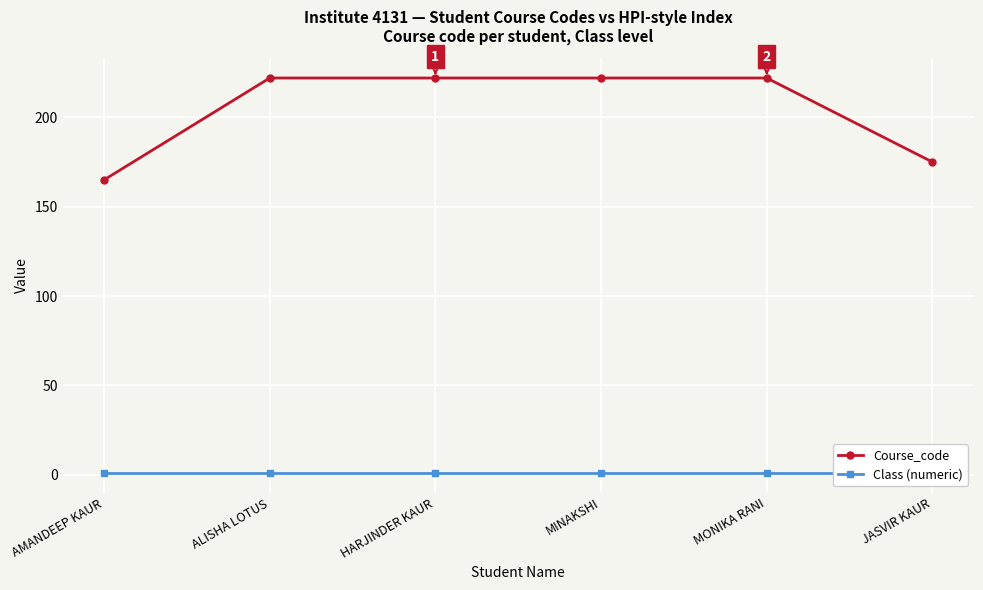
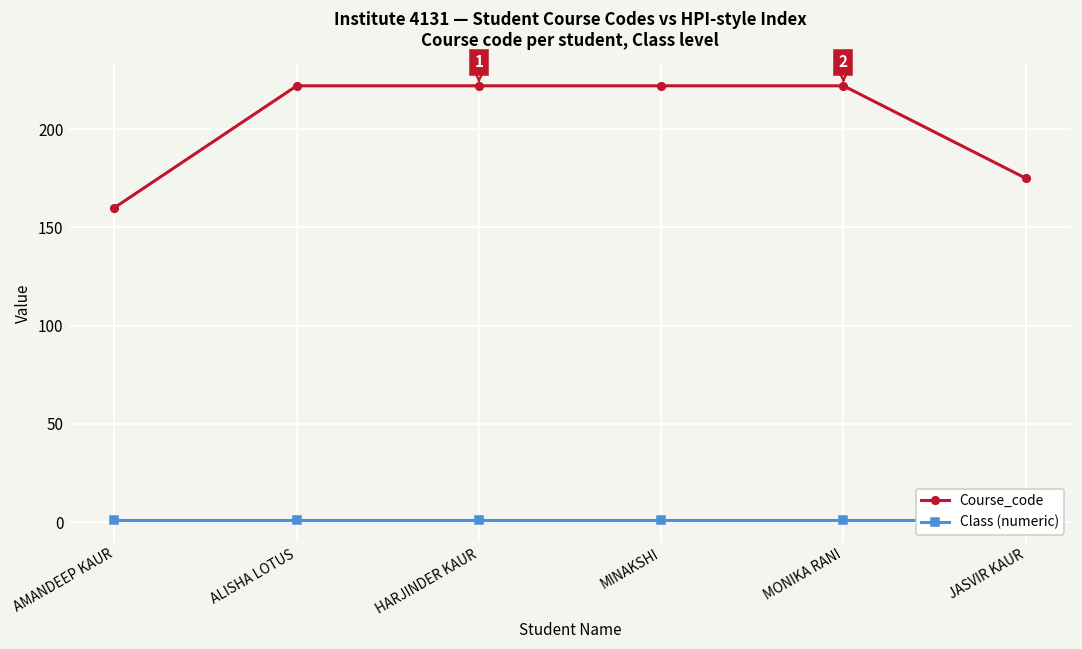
  {
    "Course_code": {
-     "AMANDEEP KAUR": 165,
+     "AMANDEEP KAUR": 160,
      "ALISHA LOTUS": 222,
      "MINAKSHI": 222,
      "JASVIR KAUR": 175
    },
    "Class (numeric)": {
      "AMANDEEP KAUR": 1,
      "ALISHA LOTUS": 1,
      "HARJINDER KAUR": 1,
      "MINAKSHI": 1,
      "MONIKA RANI": 1
    }
  }
